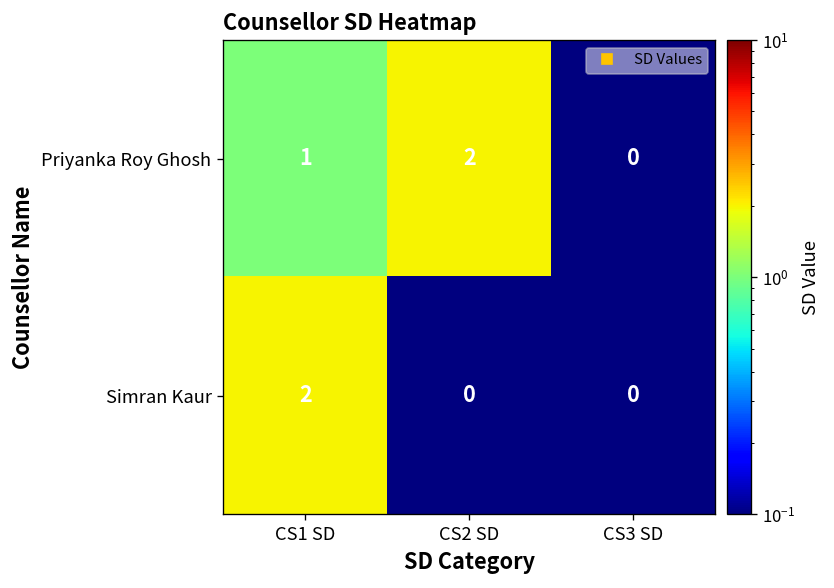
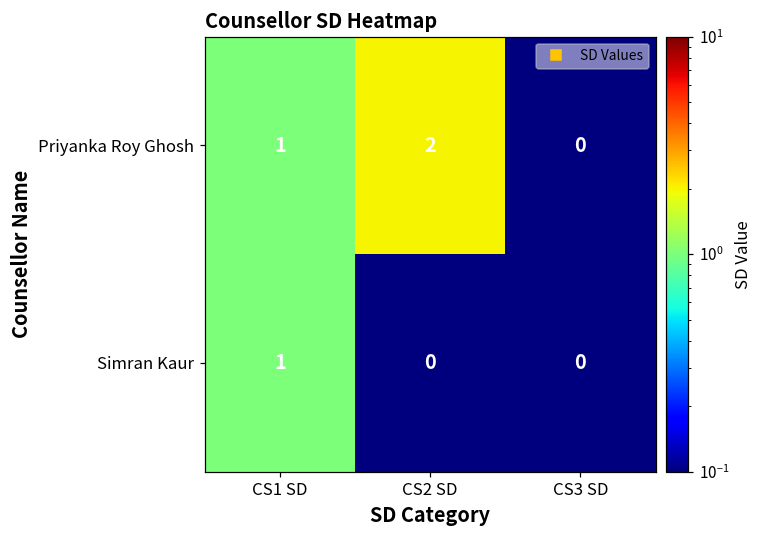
  {
    "Priyanka Roy Ghosh": {
      "CS1 SD": 1,
      "CS2 SD": 2,
      "CS3 SD": 0
    },
    "Simran Kaur": {
-     "CS1 SD": 2,
+     "CS1 SD": 1,
      "CS2 SD": 0,
      "CS3 SD": 0
    }
  }
